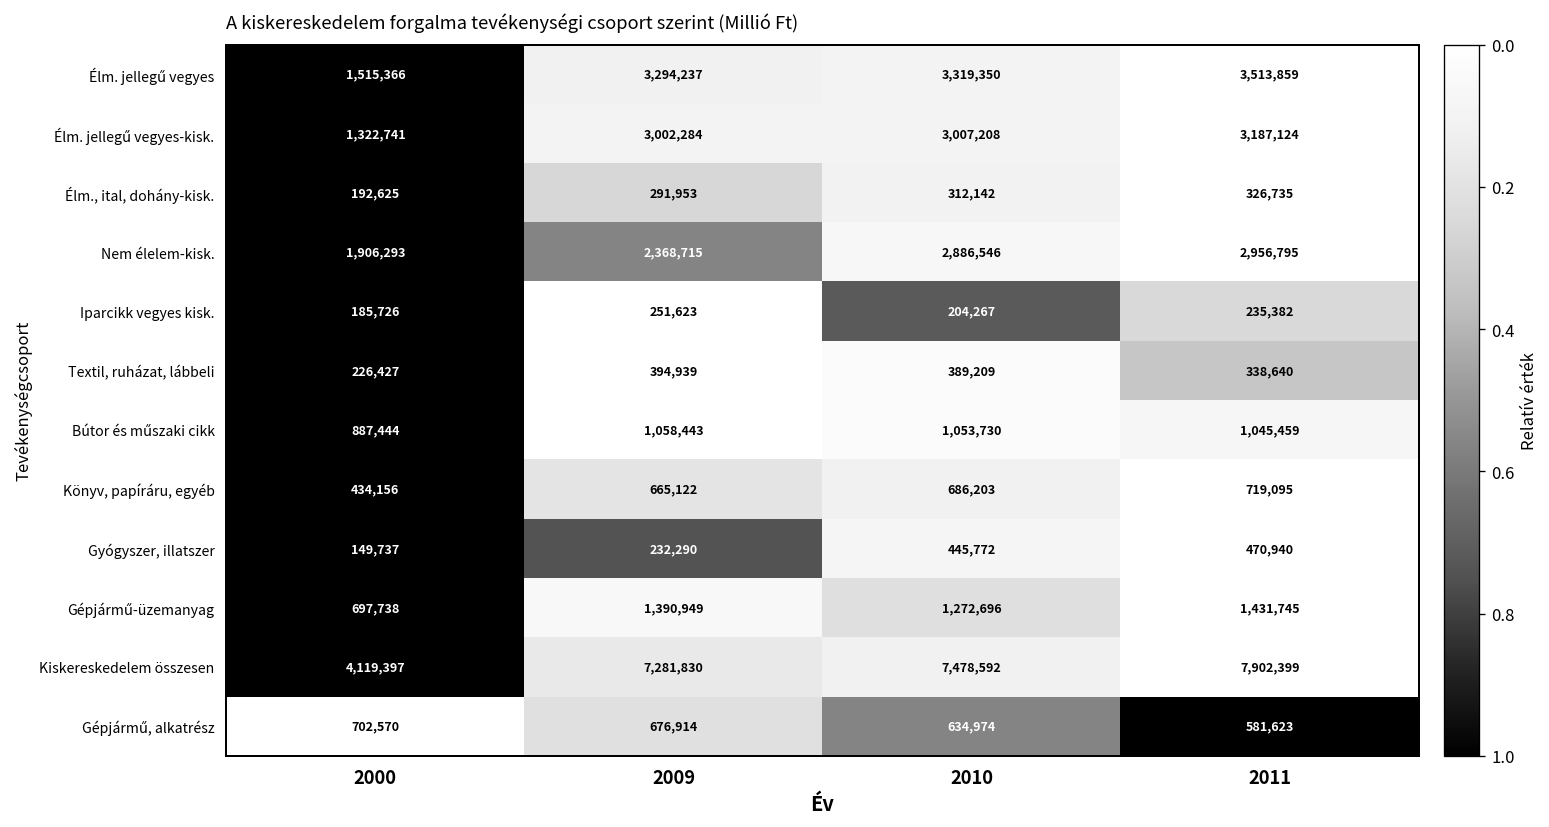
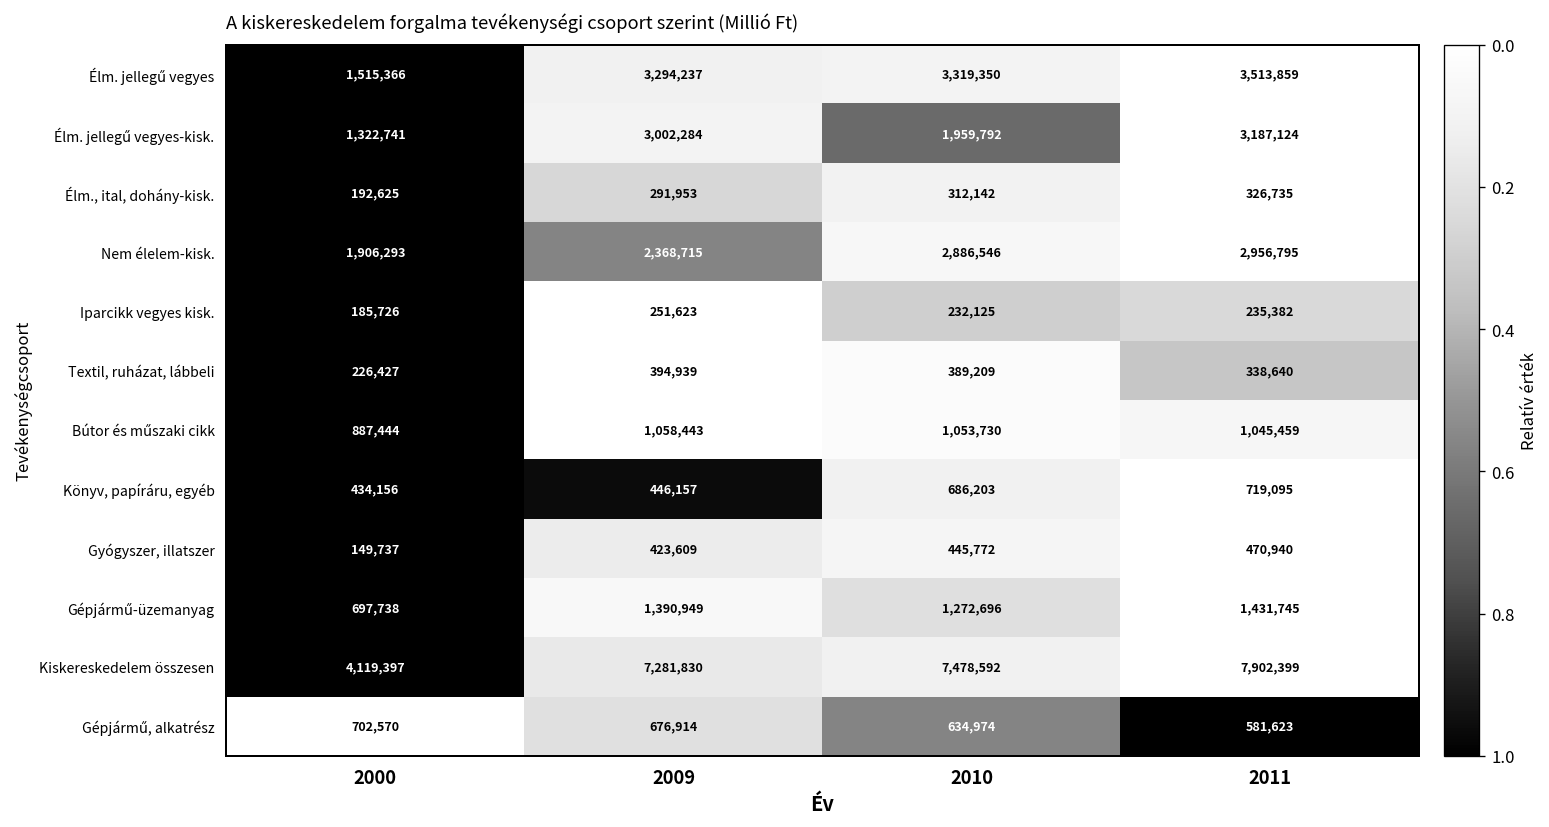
  {
    "Élm. jellegű vegyes": {
      "2000": "1,515,366",
      "2009": "3,294,237",
      "2010": "3,319,350",
      "2011": "3,513,859"
    },
    "Élm. jellegű vegyes-kisk.": {
      "2000": "1,322,741",
      "2009": "3,002,284",
-     "2010": "3,007,208",
+     "2010": "1,959,792",
      "2011": "3,187,124"
    },
    "Élm., ital, dohány-kisk.": {
      "2000": "192,625",
      "2009": "291,953",
      "2010": "312,142",
      "2011": "326,735"
    },
    "Nem élelem-kisk.": {
      "2000": "1,906,293",
      "2009": "2,368,715",
      "2010": "2,886,546",
      "2011": "2,956,795"
    },
    "Iparcikk vegyes kisk.": {
      "2000": "185,726",
      "2009": "251,623",
-     "2010": "204,267",
+     "2010": "232,125",
      "2011": "235,382"
    },
    "Textil, ruházat, lábbeli": {
      "2000": "226,427",
      "2009": "394,939",
      "2010": "389,209",
      "2011": "338,640"
    },
    "Bútor és műszaki cikk": {
      "2000": "887,444",
      "2009": "1,058,443",
      "2010": "1,053,730",
      "2011": "1,045,459"
    },
    "Könyv, papíráru, egyéb": {
      "2000": "434,156",
-     "2009": "665,122",
+     "2009": "446,157",
      "2010": "686,203",
      "2011": "719,095"
    },
    "Gyógyszer, illatszer": {
      "2000": "149,737",
-     "2009": "232,290",
+     "2009": "423,609",
      "2010": "445,772",
      "2011": "470,940"
    },
    "Gépjármű-üzemanyag": {
      "2000": "697,738",
      "2009": "1,390,949",
      "2010": "1,272,696",
      "2011": "1,431,745"
    },
    "Kiskereskedelem összesen": {
      "2000": "4,119,397",
      "2009": "7,281,830",
      "2010": "7,478,592",
      "2011": "7,902,399"
    },
    "Gépjármű, alkatrész": {
      "2000": "702,570",
      "2009": "676,914",
      "2010": "634,974",
      "2011": "581,623"
    }
  }
